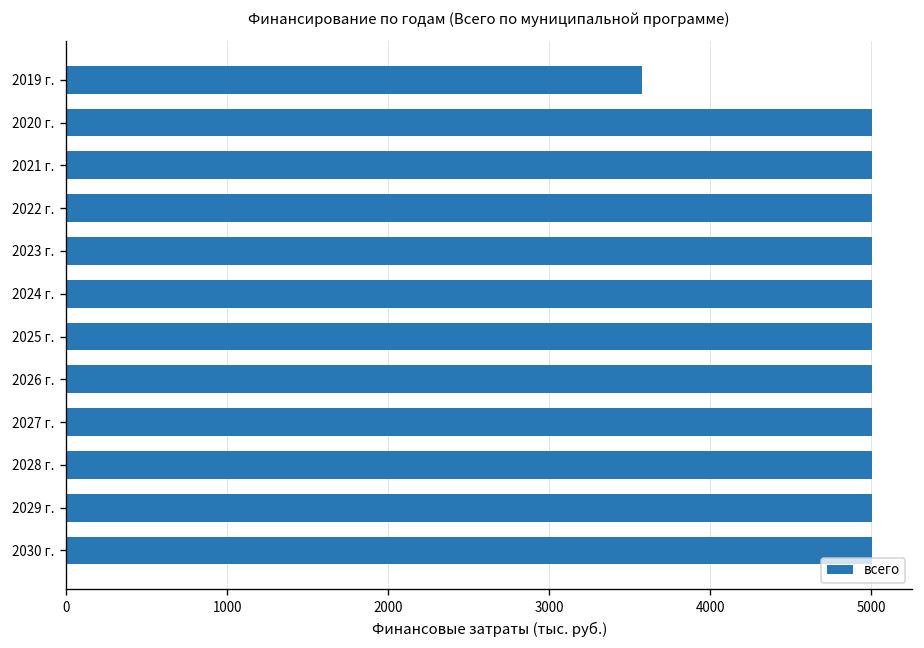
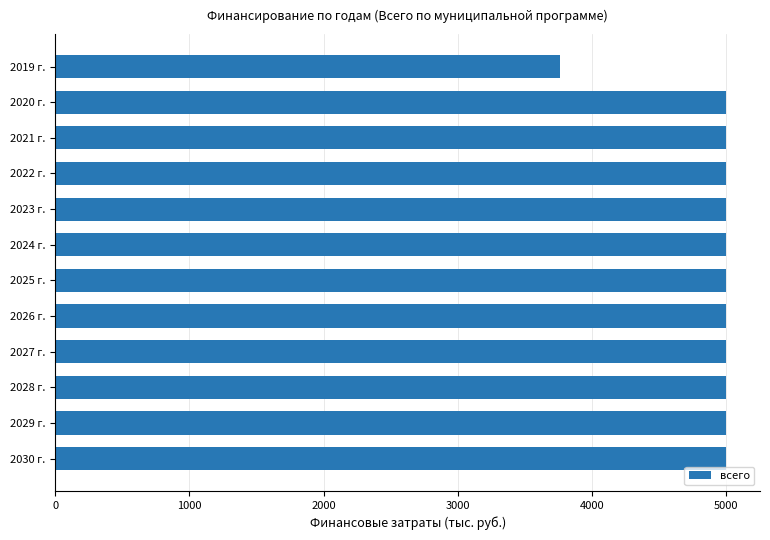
  {
-   "2019 г.": 3580,
+   "2019 г.": 3760,
    "2020 г.": 5000,
    "2021 г.": 5000,
    "2022 г.": 5000,
    "2023 г.": 5000,
    "2024 г.": 5000,
    "2025 г.": 5000,
    "2026 г.": 5000,
    "2027 г.": 5000,
    "2028 г.": 5000,
    "2029 г.": 5000,
    "2030 г.": 5000
  }
